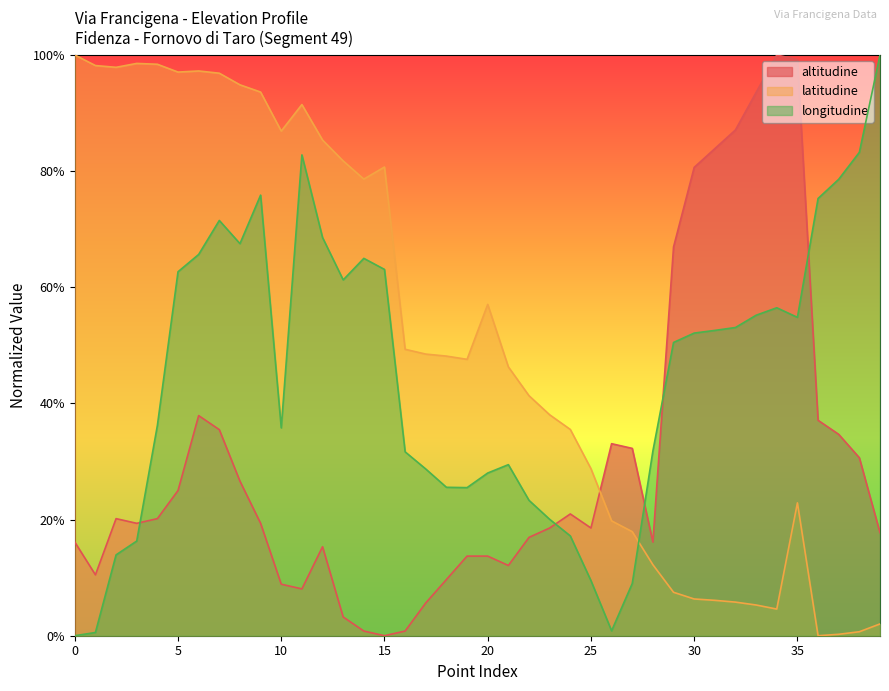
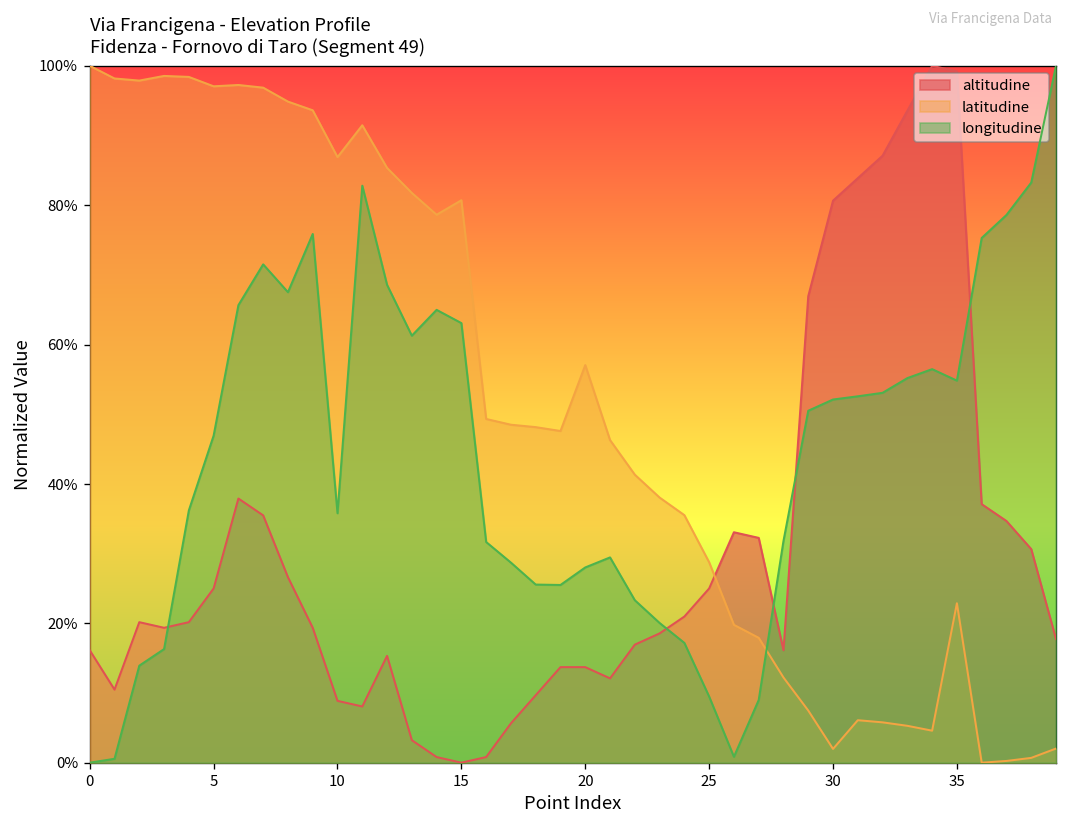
  {
    "altitudine": {
      "0": "16%",
      "5": "25%",
      "10": "9%",
      "15": "0%",
      "20": "14%",
-     "25": "19%",
+     "25": "25%",
      "30": "81%",
      "35": "99%"
    },
    "latitudine": {
      "0": "100%",
      "5": "97%",
      "10": "87%",
      "15": "81%",
      "20": "57%",
      "25": "29%",
-     "30": "6%",
+     "30": "2%",
      "35": "23%"
    },
    "longitudine": {
      "0": "0%",
-     "5": "63%",
+     "5": "47%",
      "10": "36%",
      "15": "63%",
      "20": "28%",
      "25": "9%",
      "30": "52%",
      "35": "55%"
    }
  }
